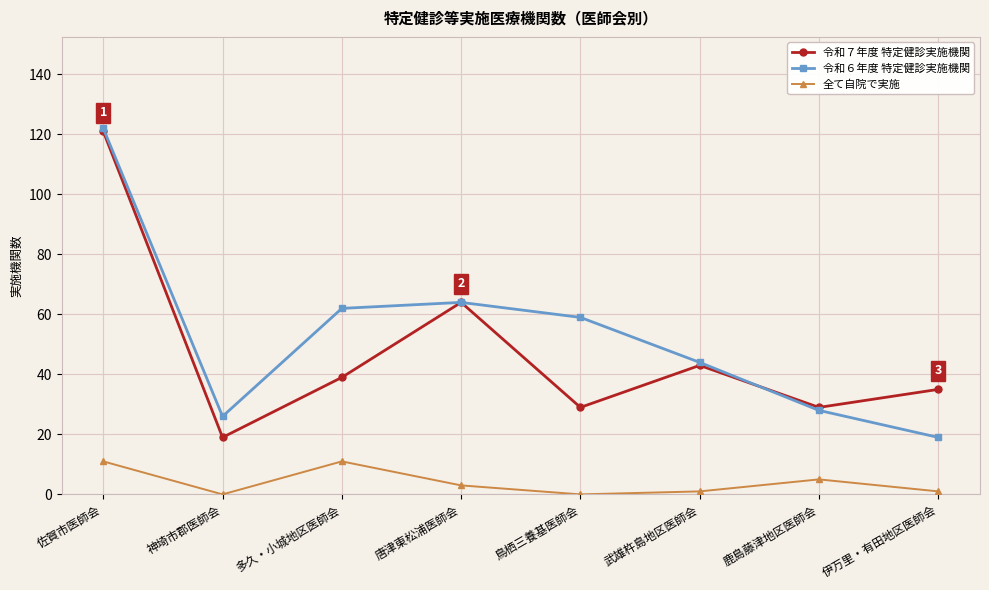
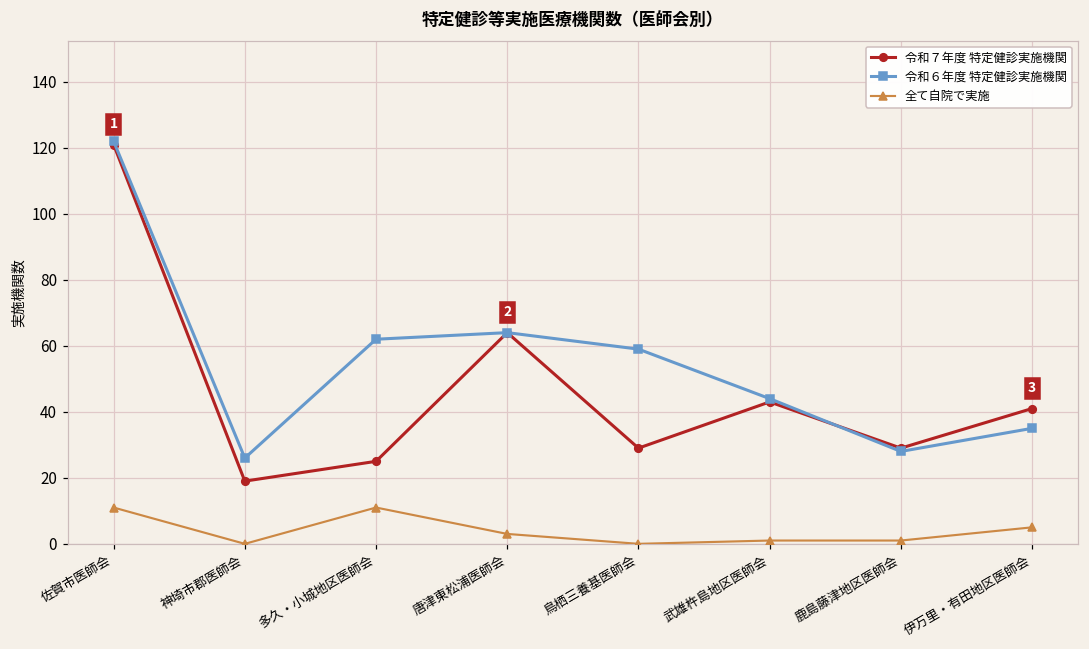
  {
    "令和７年度 特定健診実施機関": {
      "佐賀市医師会": 121,
      "神埼市郡医師会": 19,
-     "多久・小城地区医師会": 39,
+     "多久・小城地区医師会": 25,
      "鳥栖三養基医師会": 29,
      "武雄杵島地区医師会": 43,
      "鹿島藤津地区医師会": 29,
-     "伊万里・有田地区医師会": 35
+     "伊万里・有田地区医師会": 41
    },
    "令和６年度 特定健診実施機関": {
      "神埼市郡医師会": 26,
      "多久・小城地区医師会": 62,
      "鳥栖三養基医師会": 59,
      "武雄杵島地区医師会": 44,
      "鹿島藤津地区医師会": 28,
-     "伊万里・有田地区医師会": 19
+     "伊万里・有田地区医師会": 35
    },
    "全て自院で実施": {
      "佐賀市医師会": 11,
      "神埼市郡医師会": 0,
      "多久・小城地区医師会": 11,
      "唐津東松浦医師会": 3,
      "鳥栖三養基医師会": 0,
      "武雄杵島地区医師会": 1,
-     "鹿島藤津地区医師会": 5,
-     "伊万里・有田地区医師会": 1
+     "鹿島藤津地区医師会": 1,
+     "伊万里・有田地区医師会": 5
    }
  }
